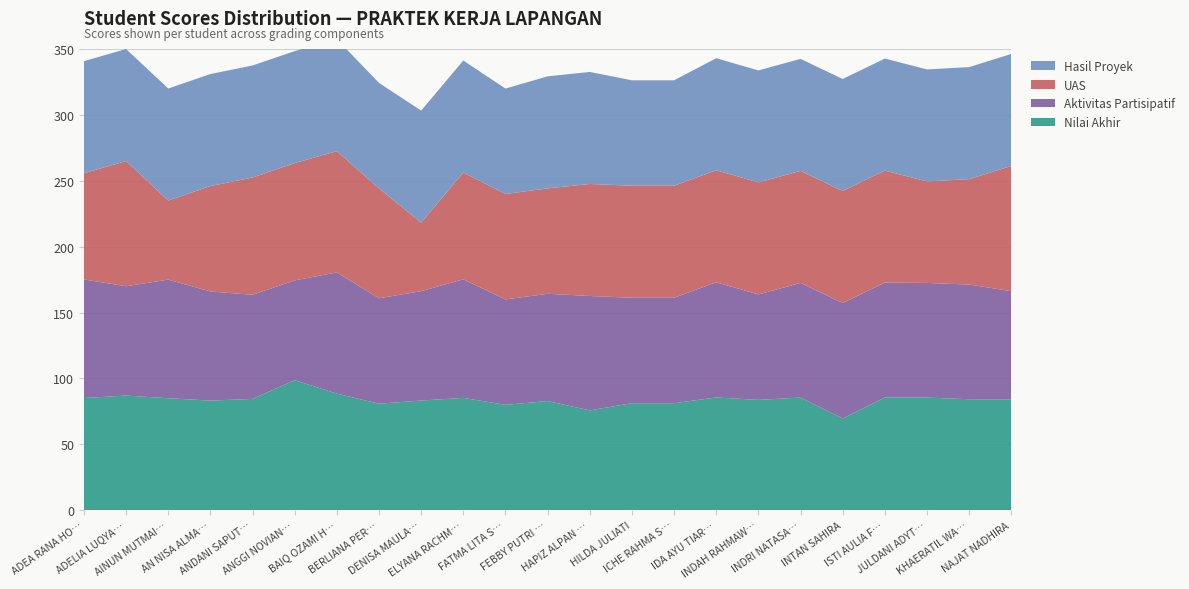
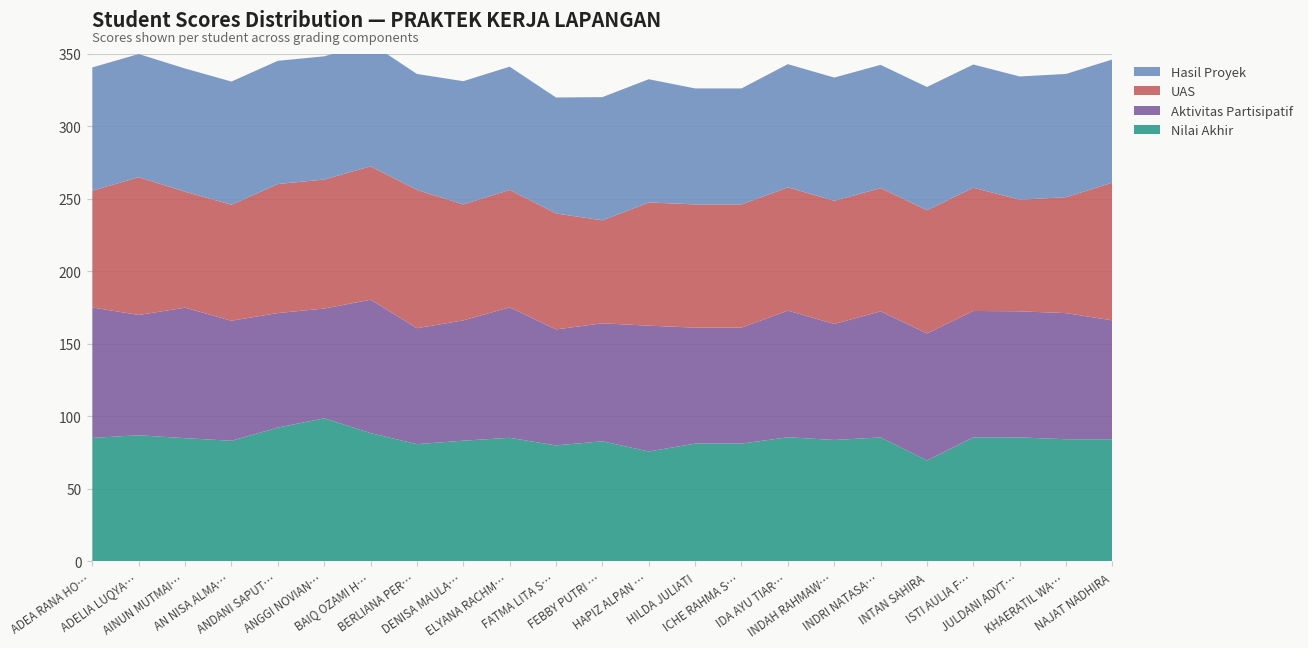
  {
    "Nilai Akhir": {
      "ADEA RANA HO…": 85,
      "ADELIA LUQYA…": 87,
      "AINUN MUTMAI…": 85,
      "AN NISA ALMA…": 83,
-     "ANDANI SAPUT…": 85,
+     "ANDANI SAPUT…": 92,
      "ANGGI NOVIAN…": 99,
      "BAIQ OZAMI H…": 89,
      "BERLIANA PER…": 81,
      "DENISA MAULA…": 83,
      "ELYANA RACHM…": 85,
      "FATMA LITA S…": 80,
      "FEBBY PUTRI …": 83,
      "HAPIZ ALPAN …": 76,
      "HILDA JULIATI": 81,
      "ICHE RAHMA S…": 81,
      "IDA AYU TIAR…": 86,
      "INDAH RAHMAW…": 84,
      "INDRI NATASA…": 86,
      "INTAN SAHIRA": 70,
      "ISTI AULIA F…": 86,
      "JULDANI ADYT…": 86,
      "KHAERATIL WA…": 84,
      "NAJAT NADHIRA": 84
    },
    "UAS": {
      "ADEA RANA HO…": 81,
      "ADELIA LUQYA…": 95,
-     "AINUN MUTMAI…": 60,
+     "AINUN MUTMAI…": 80,
      "AN NISA ALMA…": 80,
      "ANDANI SAPUT…": 89,
      "ANGGI NOVIAN…": 89,
      "BAIQ OZAMI H…": 92,
-     "BERLIANA PER…": 83,
-     "DENISA MAULA…": 52,
+     "BERLIANA PER…": 95,
+     "DENISA MAULA…": 80,
      "ELYANA RACHM…": 81,
      "FATMA LITA S…": 80,
-     "FEBBY PUTRI …": 80,
+     "FEBBY PUTRI …": 71,
      "HAPIZ ALPAN …": 85,
      "HILDA JULIATI": 85,
      "ICHE RAHMA S…": 85,
      "IDA AYU TIAR…": 85,
      "INDAH RAHMAW…": 85,
      "INDRI NATASA…": 85,
      "INTAN SAHIRA": 85,
      "ISTI AULIA F…": 85,
      "JULDANI ADYT…": 77,
      "KHAERATIL WA…": 80,
      "NAJAT NADHIRA": 95
    }
  }
